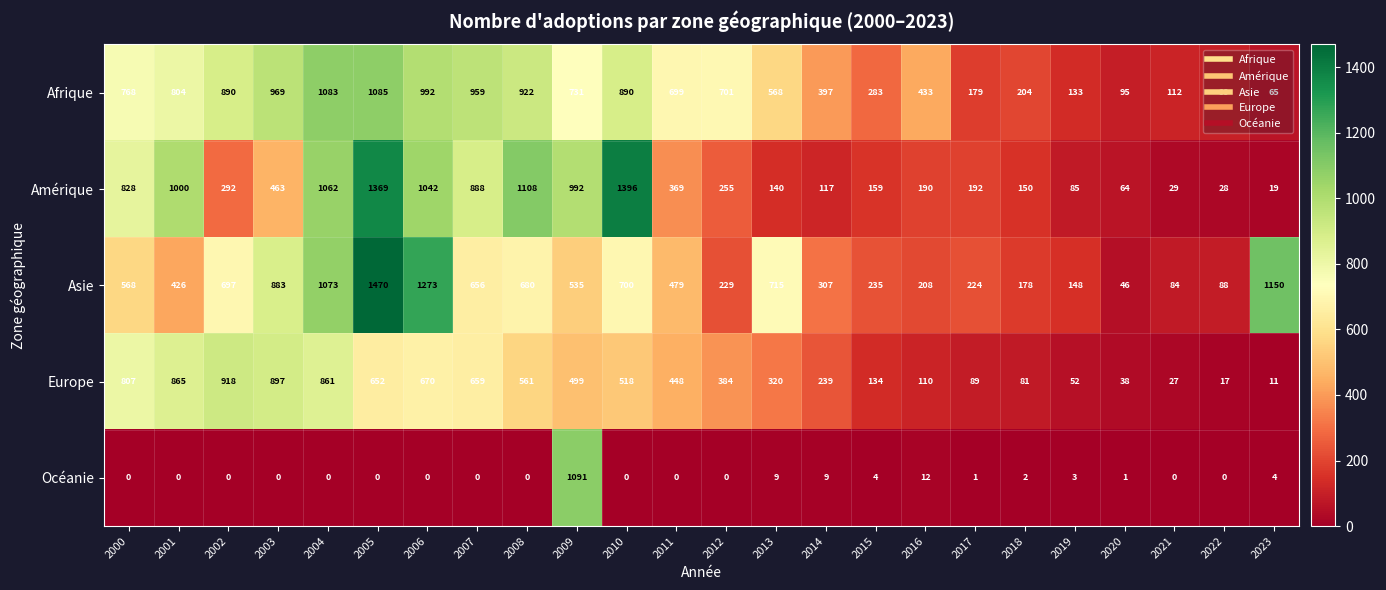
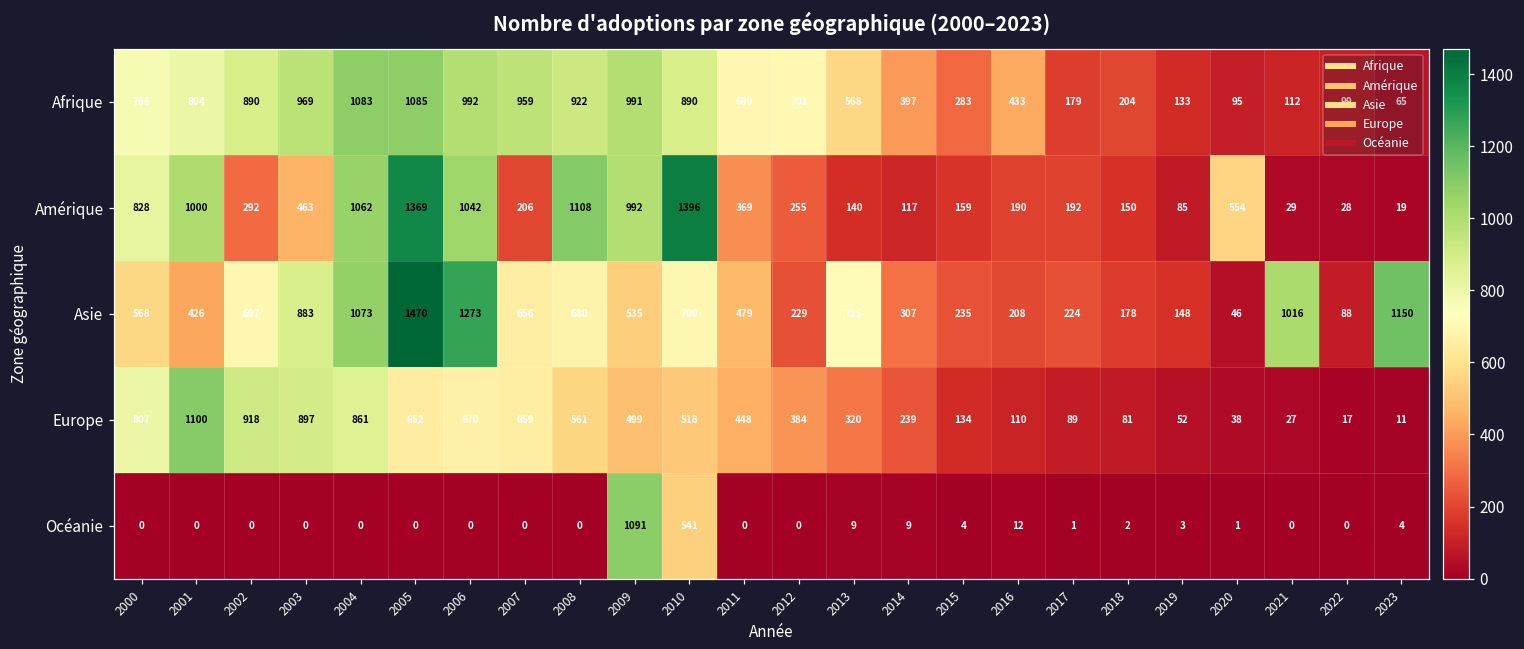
  {
    "Afrique": {
      "2000": 768,
      "2001": 804,
      "2002": 890,
      "2003": 969,
      "2004": 1083,
      "2005": 1085,
      "2006": 992,
      "2007": 959,
      "2008": 922,
-     "2009": 731,
+     "2009": 991,
      "2010": 890,
      "2011": 699,
      "2012": 701,
      "2013": 568,
      "2014": 397,
      "2015": 283,
      "2016": 433,
      "2017": 179,
      "2018": 204,
      "2019": 133,
      "2020": 95,
      "2021": 112
    },
    "Amérique": {
      "2000": 828,
      "2001": 1000,
      "2002": 292,
      "2003": 463,
      "2004": 1062,
      "2005": 1369,
      "2006": 1042,
-     "2007": 888,
+     "2007": 206,
      "2008": 1108,
      "2009": 992,
      "2010": 1396,
      "2011": 369,
      "2012": 255,
      "2013": 140,
      "2014": 117,
      "2015": 159,
      "2016": 190,
      "2017": 192,
      "2018": 150,
      "2019": 85,
-     "2020": 64,
+     "2020": 554,
      "2021": 29,
      "2022": 28,
      "2023": 19
    },
    "Asie": {
      "2000": 568,
      "2001": 426,
      "2002": 697,
      "2003": 883,
      "2004": 1073,
      "2005": 1470,
      "2006": 1273,
      "2007": 656,
      "2008": 680,
      "2009": 535,
      "2010": 700,
      "2011": 479,
      "2012": 229,
      "2013": 715,
      "2014": 307,
      "2015": 235,
      "2016": 208,
      "2017": 224,
      "2018": 178,
      "2019": 148,
      "2020": 46,
-     "2021": 84,
+     "2021": 1016,
      "2022": 88,
      "2023": 1150
    },
    "Europe": {
      "2000": 807,
-     "2001": 865,
+     "2001": 1100,
      "2002": 918,
      "2003": 897,
      "2004": 861,
      "2005": 652,
      "2006": 670,
      "2007": 659,
      "2008": 561,
      "2009": 499,
      "2010": 518,
      "2011": 448,
      "2012": 384,
      "2013": 320,
      "2014": 239,
      "2015": 134,
      "2016": 110,
      "2017": 89,
      "2018": 81,
      "2019": 52,
      "2020": 38,
      "2021": 27,
      "2022": 17,
      "2023": 11
    },
    "Océanie": {
      "2000": 0,
      "2001": 0,
      "2002": 0,
      "2003": 0,
      "2004": 0,
      "2005": 0,
      "2006": 0,
      "2007": 0,
      "2008": 0,
      "2009": 1091,
-     "2010": 0,
+     "2010": 541,
      "2011": 0,
      "2012": 0,
      "2013": 9,
      "2014": 9,
      "2015": 4,
      "2016": 12,
      "2017": 1,
      "2018": 2,
      "2019": 3,
      "2020": 1,
      "2021": 0,
      "2022": 0,
      "2023": 4
    }
  }
